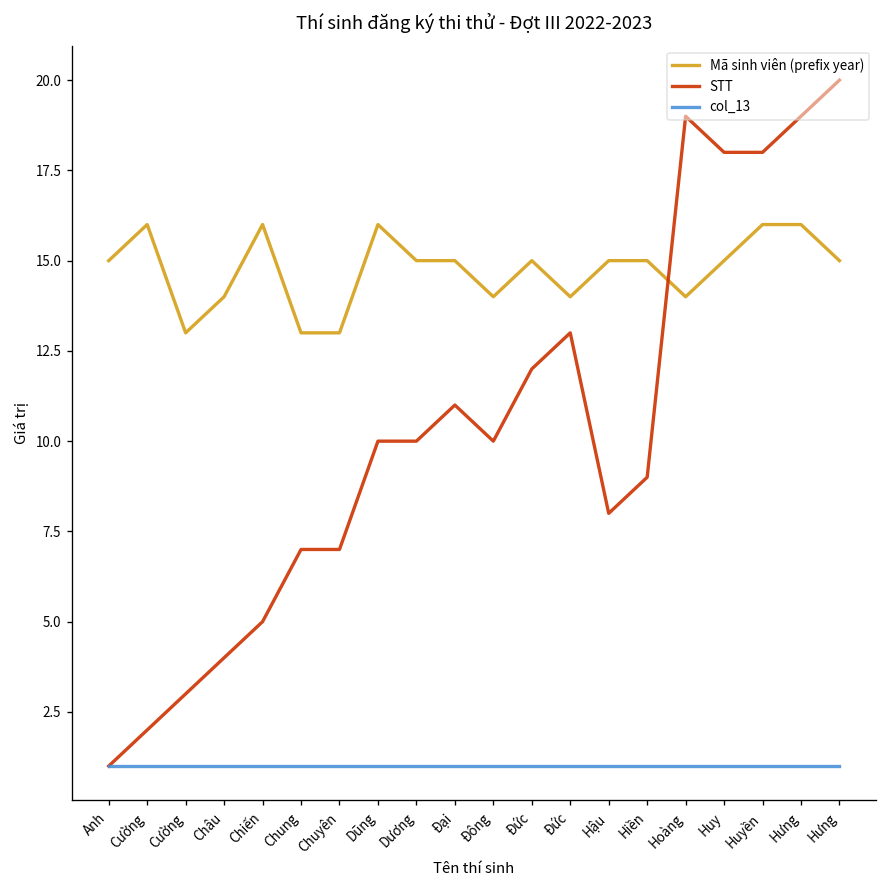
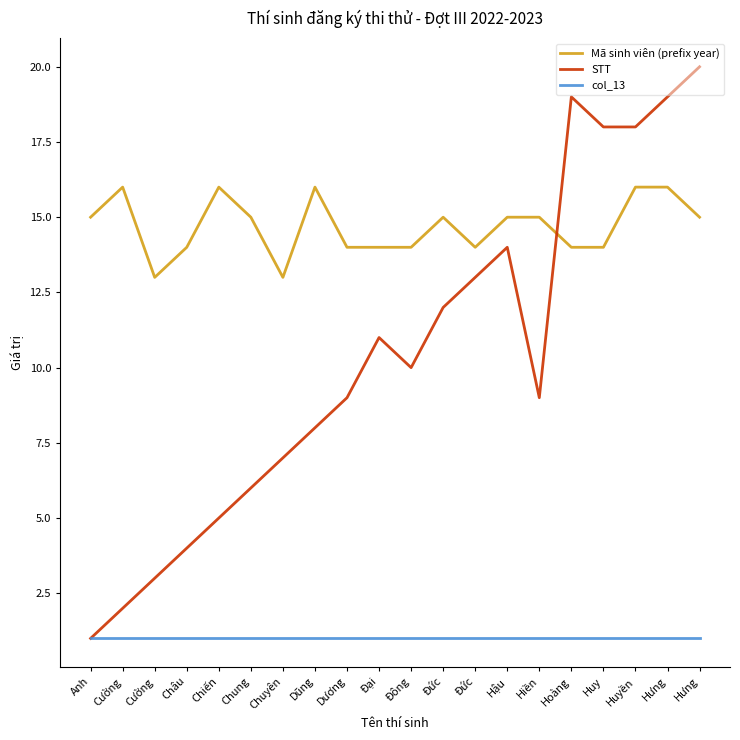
  {
    "Mã sinh viên (prefix year)": {
      "Anh": 15,
      "Châu": 14,
      "Chiến": 16,
-     "Chung": 13,
+     "Chung": 15,
      "Chuyên": 13,
      "Dũng": 16,
-     "Dương": 15,
-     "Đại": 15,
+     "Dương": 14,
+     "Đại": 14,
      "Đông": 14,
      "Hậu": 15,
      "Hiền": 15,
      "Hoàng": 14,
-     "Huy": 15,
+     "Huy": 14,
      "Huyền": 16
    },
    "STT": {
      "Châu": 4,
      "Chiến": 5,
-     "Chung": 7,
+     "Chung": 6,
      "Chuyên": 7,
-     "Dũng": 10,
-     "Dương": 10,
+     "Dũng": 8,
+     "Dương": 9,
      "Đại": 11,
      "Đông": 10,
-     "Hậu": 8,
+     "Hậu": 14,
      "Hiền": 9,
      "Hoàng": 19,
      "Huy": 18,
      "Huyền": 18
    },
    "col_13": {
      "Châu": 1,
      "Chiến": 1,
      "Chung": 1,
      "Chuyên": 1,
      "Dũng": 1,
      "Dương": 1,
      "Đại": 1,
      "Đông": 1,
      "Hậu": 1,
      "Hiền": 1,
      "Hoàng": 1,
      "Huy": 1,
      "Huyền": 1
    }
  }
